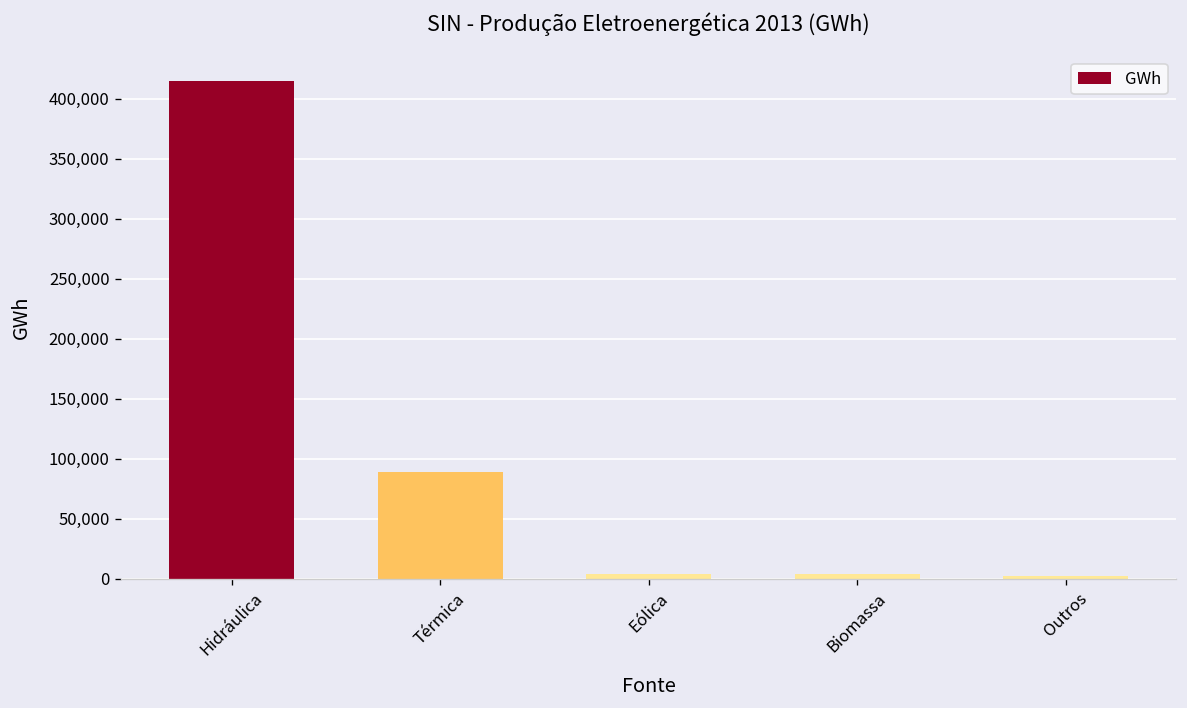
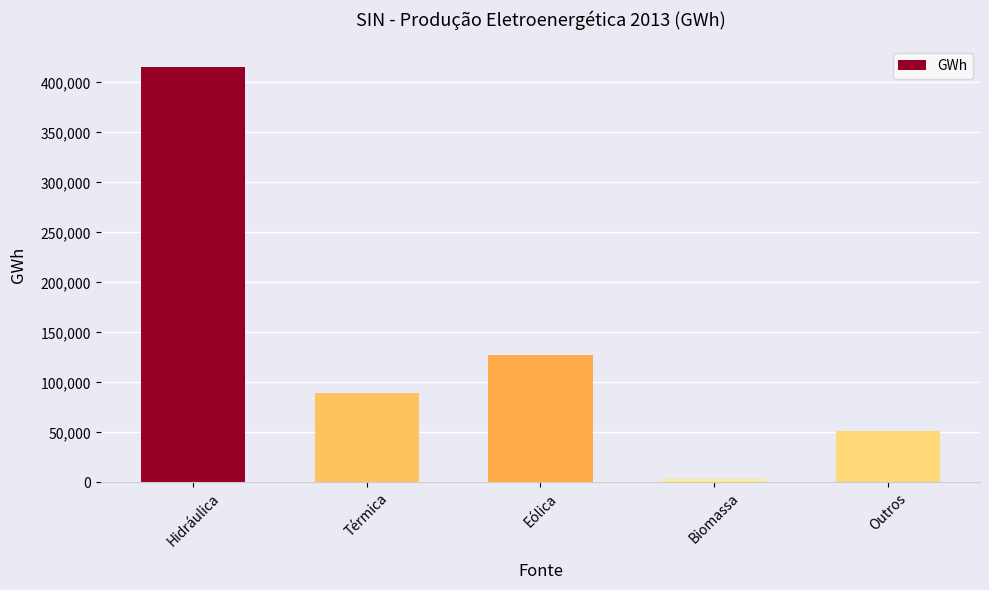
  {
    "Hidráulica": "420,000",
    "Térmica": "90,000",
-   "Eólica": "0",
+   "Eólica": "130,000",
    "Biomassa": "0",
-   "Outros": "0"
+   "Outros": "50,000"
  }
